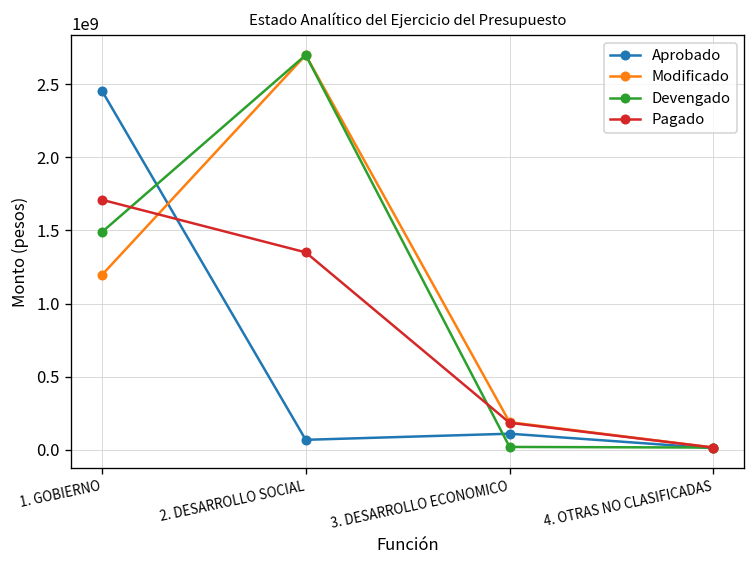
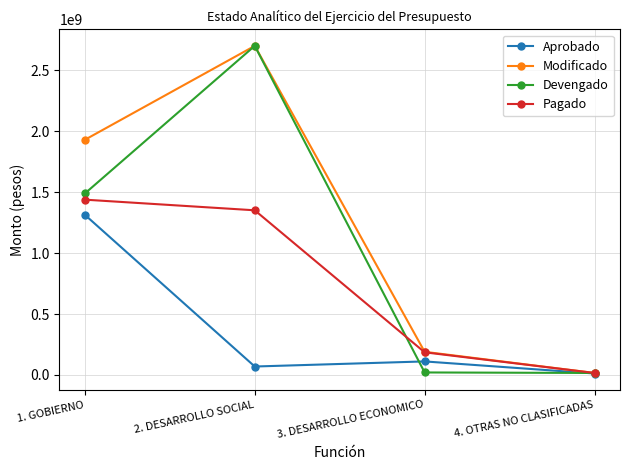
  {
    "Aprobado": {
-     "1. GOBIERNO": 2460000000,
+     "1. GOBIERNO": 1310000000,
      "2. DESARROLLO SOCIAL": 70000000,
      "3. DESARROLLO ECONOMICO": 110000000
    },
    "Modificado": {
-     "1. GOBIERNO": 1200000000
+     "1. GOBIERNO": 1930000000
    },
    "Devengado": {
      "1. GOBIERNO": 1490000000,
      "3. DESARROLLO ECONOMICO": 20000000
    },
    "Pagado": {
-     "1. GOBIERNO": 1710000000,
+     "1. GOBIERNO": 1440000000,
      "2. DESARROLLO SOCIAL": 1350000000
    }
  }
